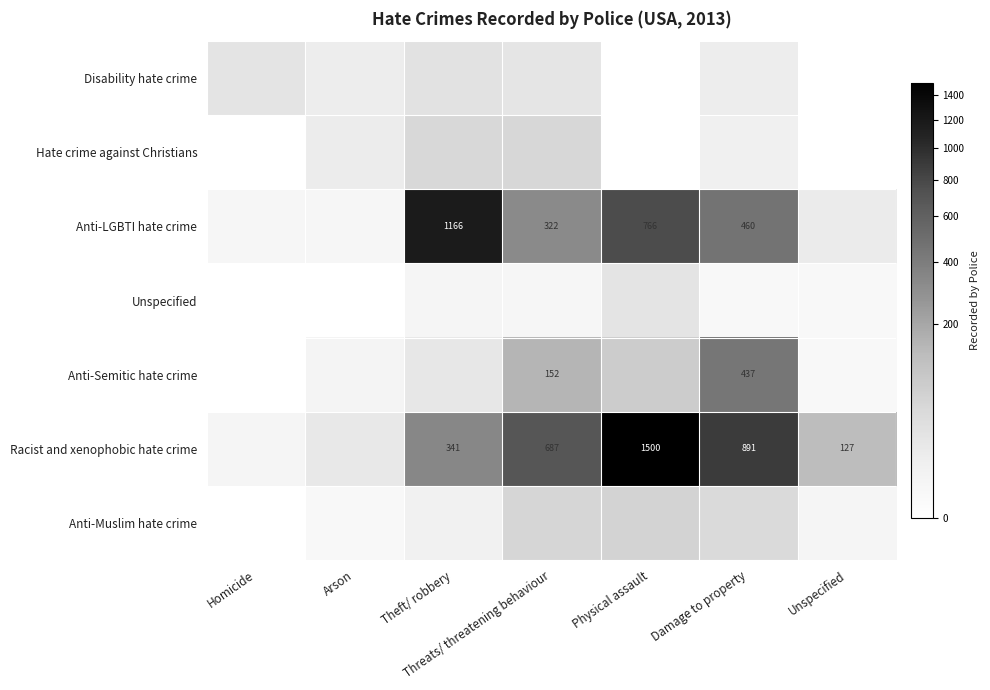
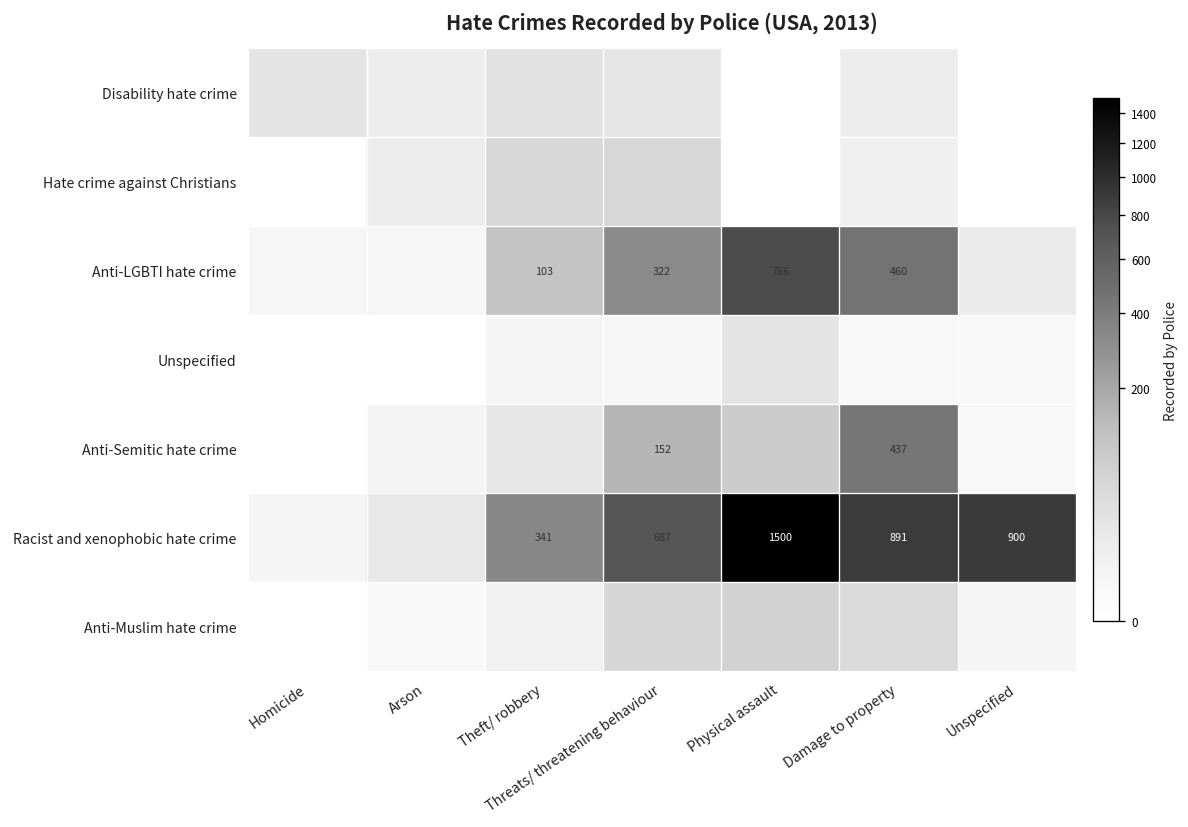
  {
    "Anti-LGBTI hate crime": {
-     "Theft/ robbery": 1166,
+     "Theft/ robbery": 103,
      "Threats/ threatening behaviour": 322,
      "Damage to property": 460
    },
    "Anti-Semitic hate crime": {
      "Threats/ threatening behaviour": 152,
      "Damage to property": 437
    },
    "Racist and xenophobic hate crime": {
      "Theft/ robbery": 341,
      "Physical assault": 1500,
      "Damage to property": 891,
-     "Unspecified": 127
+     "Unspecified": 900
    }
  }
